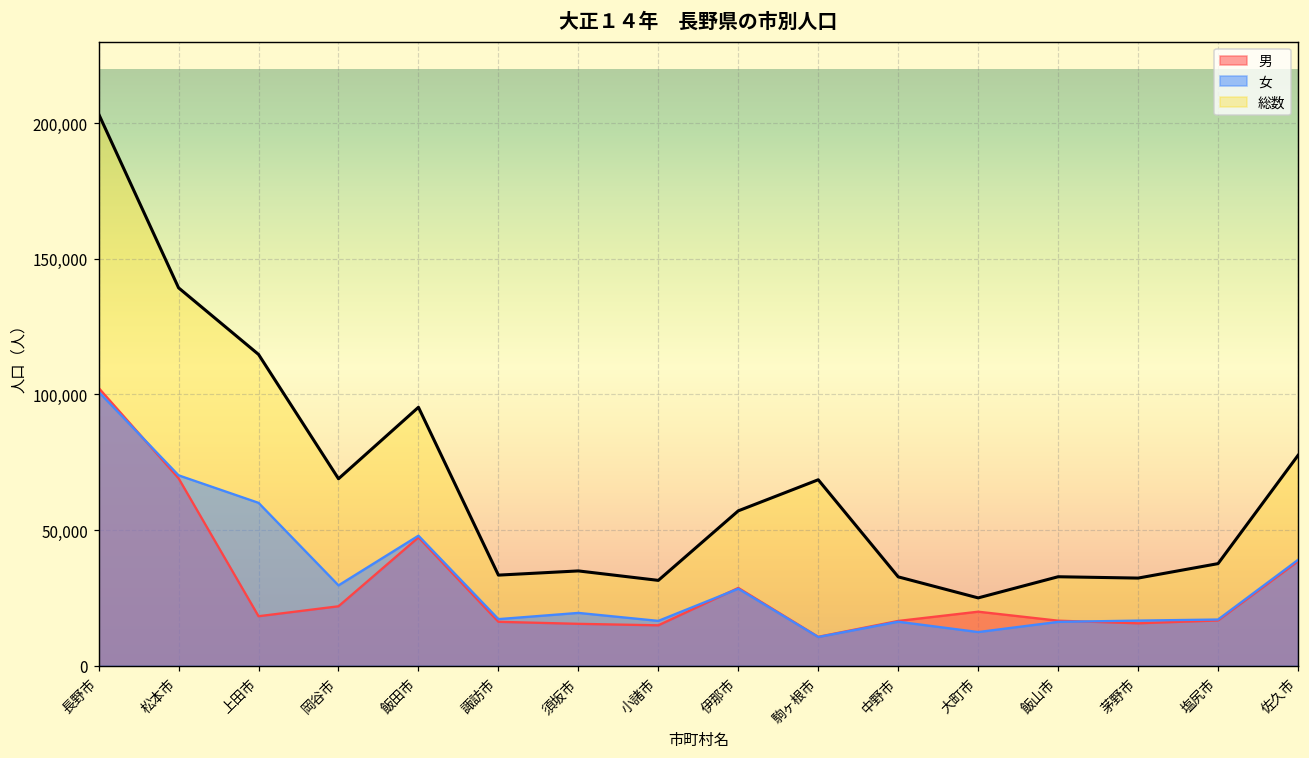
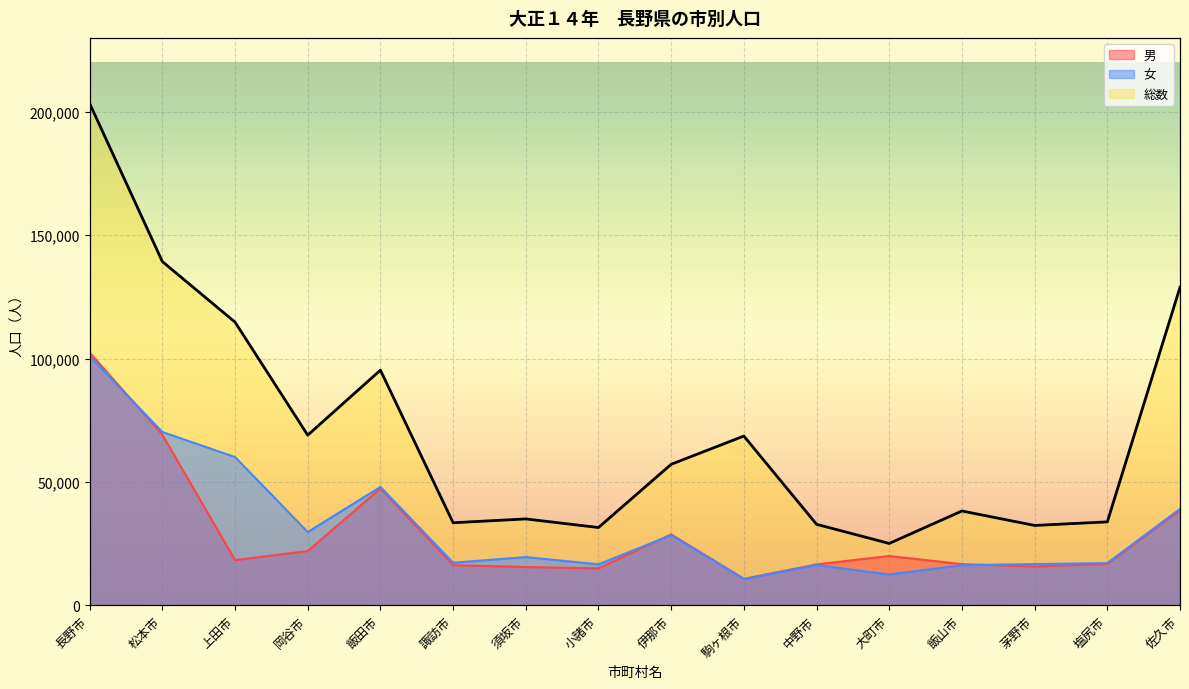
  {
    "男": {
      "長野市": "102,000",
      "松本市": "69,000",
      "上田市": "18,000",
      "岡谷市": "22,000",
      "須坂市": "15,000",
      "小諸市": "15,000",
      "大町市": "20,000"
    },
    "女": {
      "長野市": "101,000",
      "松本市": "70,000",
      "上田市": "60,000",
      "岡谷市": "30,000",
      "須坂市": "19,000",
      "小諸市": "17,000",
      "大町市": "12,000"
    },
    "総数": {
      "長野市": "203,000",
      "松本市": "139,000",
      "上田市": "115,000",
      "岡谷市": "69,000",
      "飯田市": "95,000",
      "諏訪市": "33,000",
      "須坂市": "35,000",
      "小諸市": "31,000",
      "伊那市": "57,000",
      "駒ヶ根市": "69,000",
      "中野市": "33,000",
      "大町市": "25,000",
-     "飯山市": "33,000",
+     "飯山市": "38,000",
      "茅野市": "32,000",
-     "塩尻市": "38,000",
-     "佐久市": "78,000"
+     "塩尻市": "34,000",
+     "佐久市": "129,000"
    }
  }
